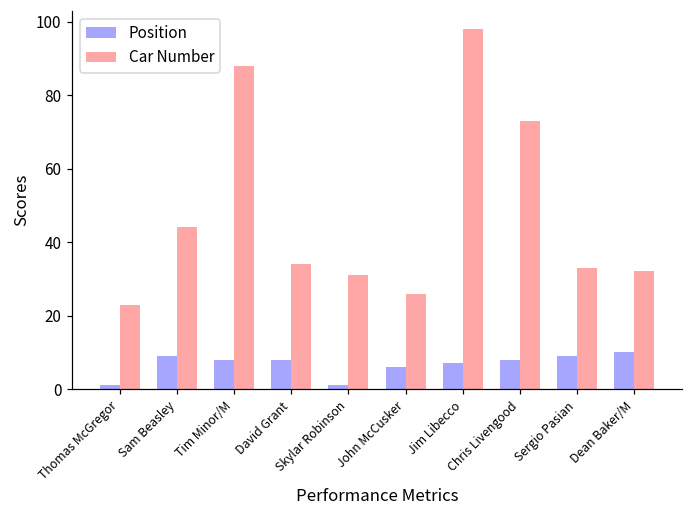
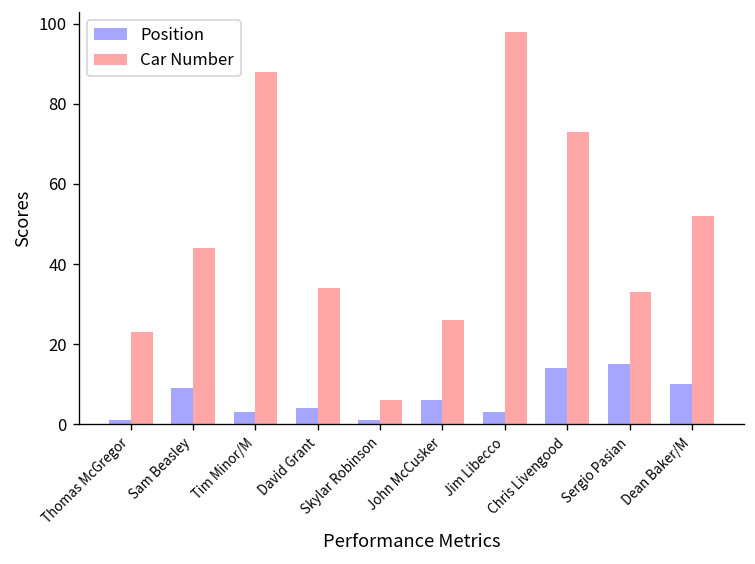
  {
    "Position": {
      "Thomas McGregor": 1,
      "Sam Beasley": 9,
-     "Tim Minor/M": 8,
-     "David Grant": 8,
+     "Tim Minor/M": 3,
+     "David Grant": 4,
      "Skylar Robinson": 1,
      "John McCusker": 6,
-     "Jim Libecco": 7,
-     "Chris Livengood": 8,
-     "Sergio Pasian": 9,
+     "Jim Libecco": 3,
+     "Chris Livengood": 14,
+     "Sergio Pasian": 15,
      "Dean Baker/M": 10
    },
    "Car Number": {
      "Thomas McGregor": 23,
      "Sam Beasley": 44,
      "Tim Minor/M": 88,
      "David Grant": 34,
-     "Skylar Robinson": 31,
+     "Skylar Robinson": 6,
      "John McCusker": 26,
      "Jim Libecco": 98,
      "Chris Livengood": 73,
      "Sergio Pasian": 33,
-     "Dean Baker/M": 32
+     "Dean Baker/M": 52
    }
  }
